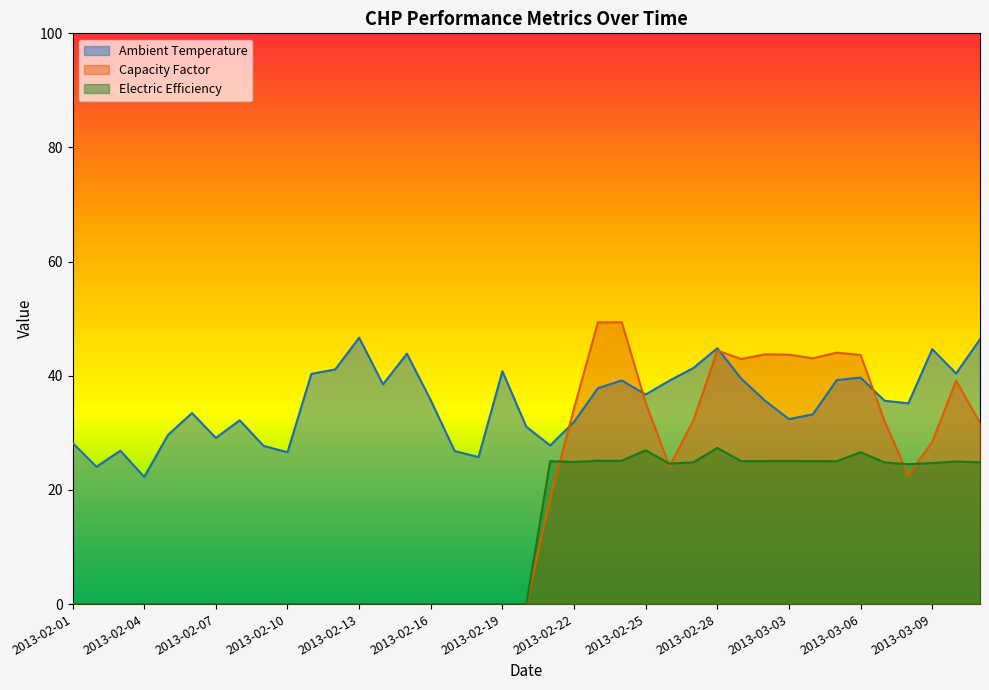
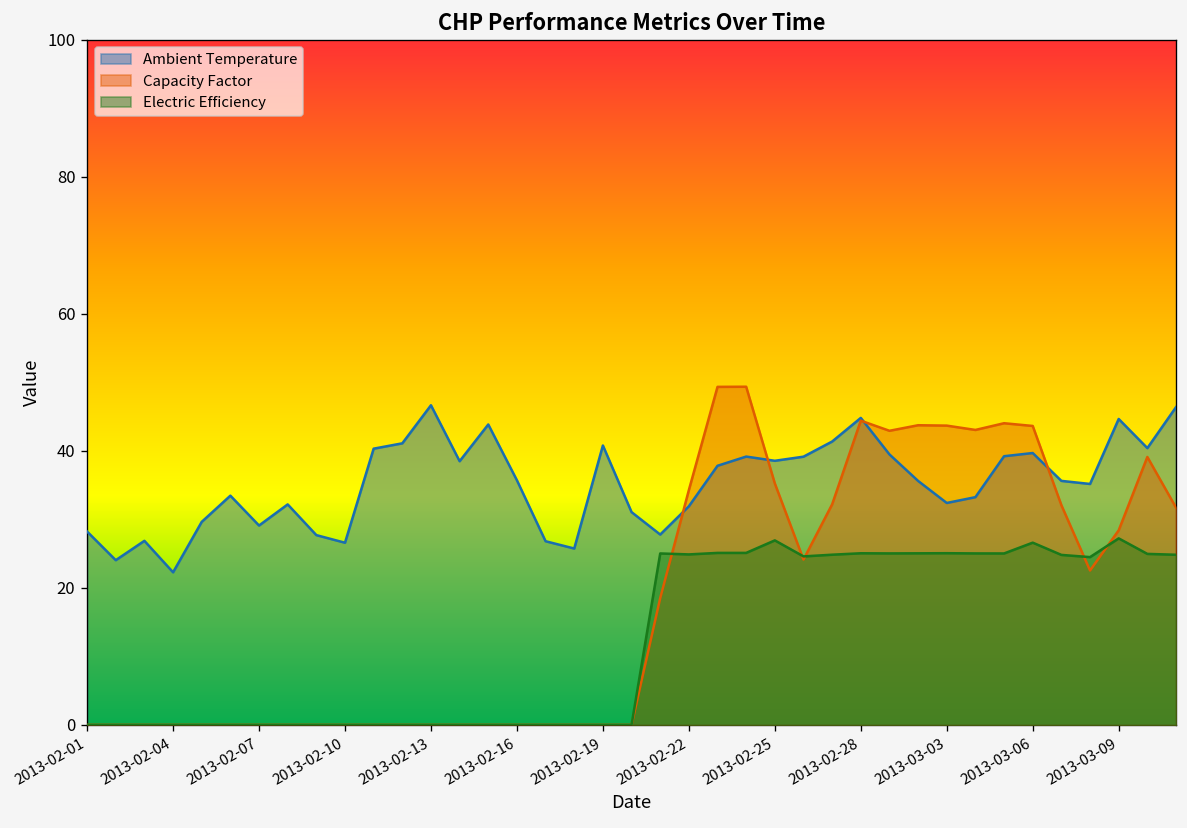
  {
    "Ambient Temperature": {
      "2013-02-01": 28,
      "2013-02-04": 22,
      "2013-02-07": 29,
      "2013-02-10": 27,
      "2013-02-13": 47,
      "2013-02-16": 36,
      "2013-02-19": 41,
      "2013-02-22": 32,
-     "2013-02-25": 37,
+     "2013-02-25": 39,
      "2013-03-03": 32,
      "2013-03-06": 40,
      "2013-03-09": 45
    },
    "Capacity Factor": {
      "2013-02-22": 34,
      "2013-02-25": 35,
      "2013-03-03": 44,
      "2013-03-06": 44,
      "2013-03-09": 28
    },
    "Electric Efficiency": {
      "2013-02-22": 25,
      "2013-02-25": 27,
-     "2013-02-28": 27,
+     "2013-02-28": 25,
      "2013-03-03": 25,
      "2013-03-06": 27,
-     "2013-03-09": 25
+     "2013-03-09": 27
    }
  }
